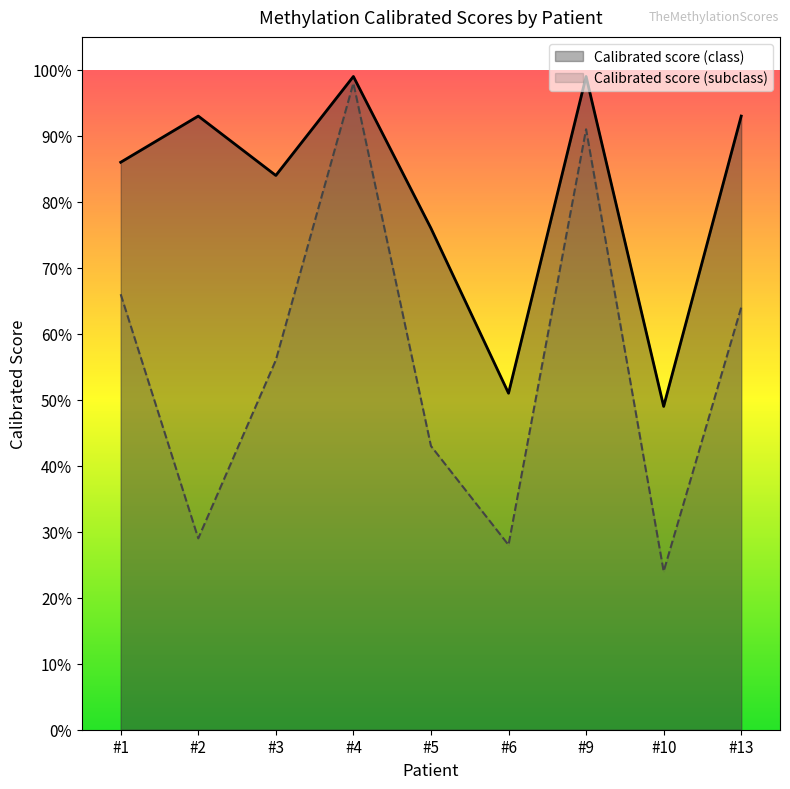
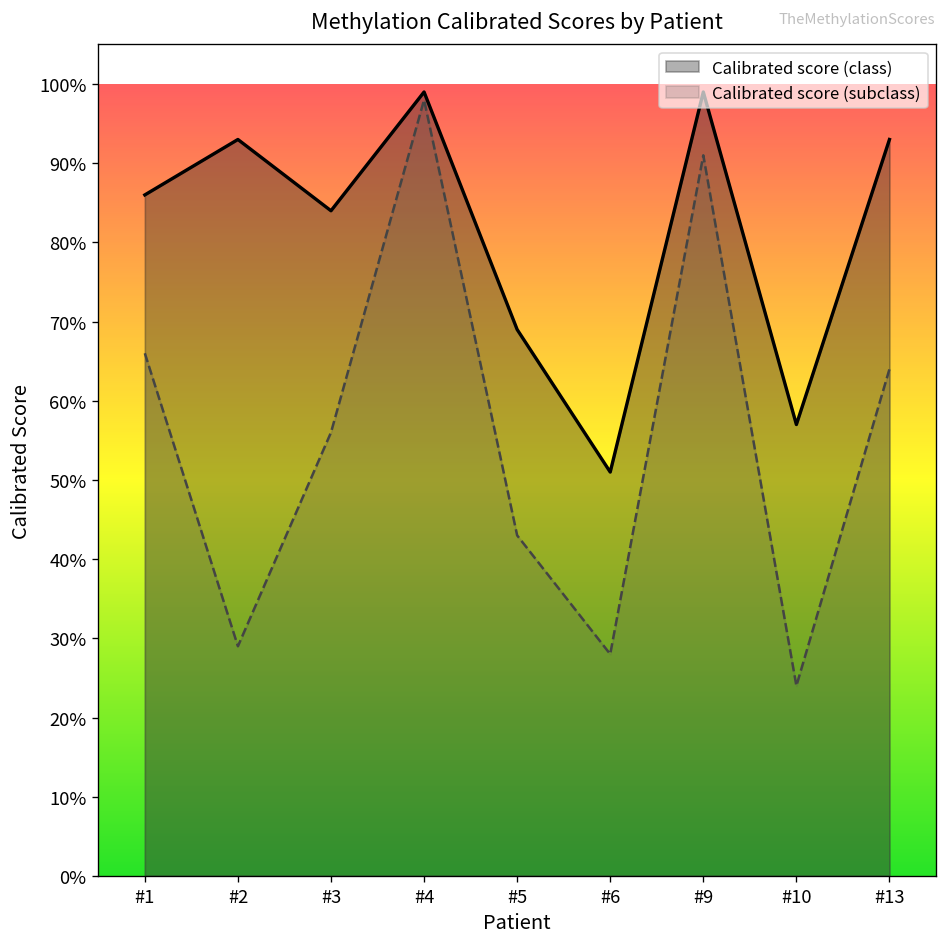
  {
    "Calibrated score (class)": {
      "#1": "86%",
      "#2": "93%",
      "#3": "84%",
      "#4": "99%",
-     "#5": "76%",
+     "#5": "69%",
      "#6": "51%",
-     "#10": "49%",
+     "#10": "57%",
      "#13": "93%"
    },
    "Calibrated score (subclass)": {
      "#1": "66%",
      "#2": "29%",
      "#3": "56%",
      "#4": "98%",
      "#5": "43%",
      "#6": "28%",
      "#9": "91%",
      "#10": "24%",
      "#13": "64%"
    }
  }
